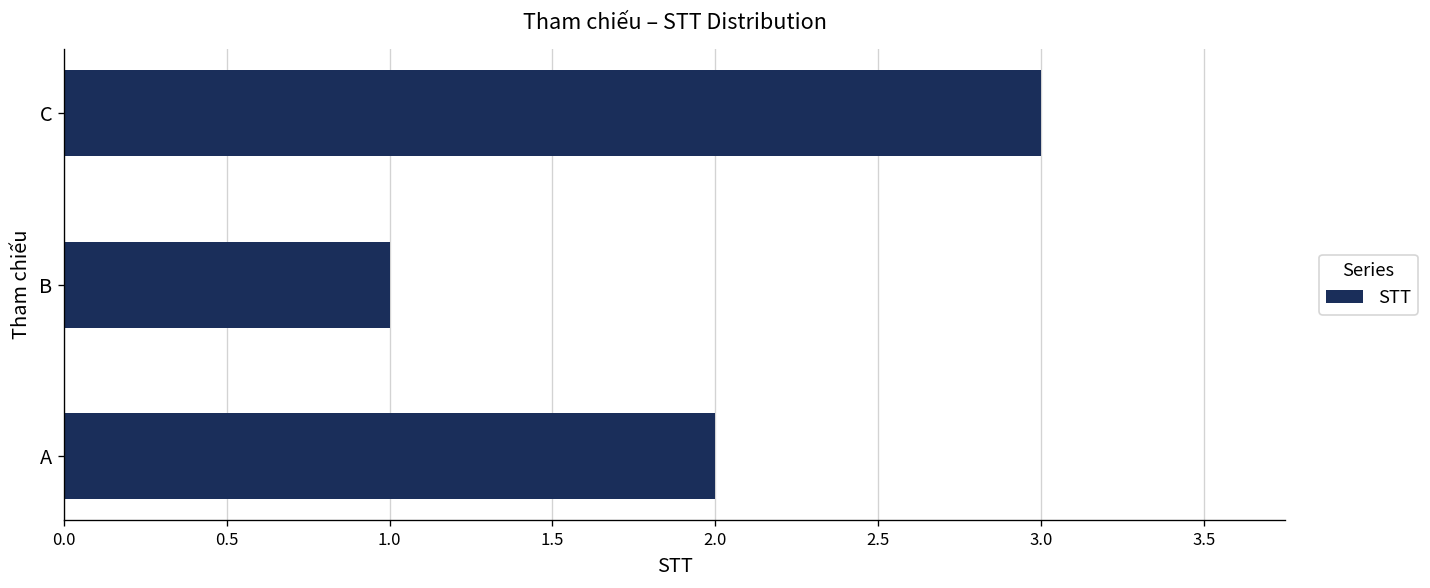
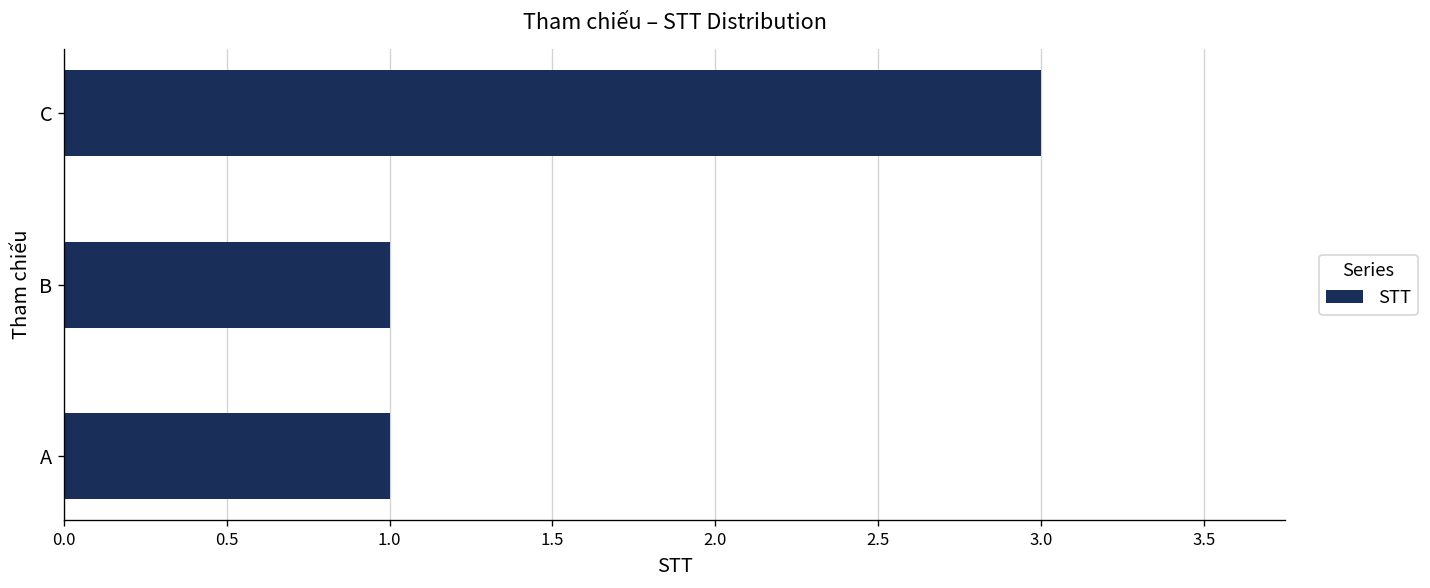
  {
    "C": 3,
    "B": 1,
-   "A": 2
+   "A": 1
  }
